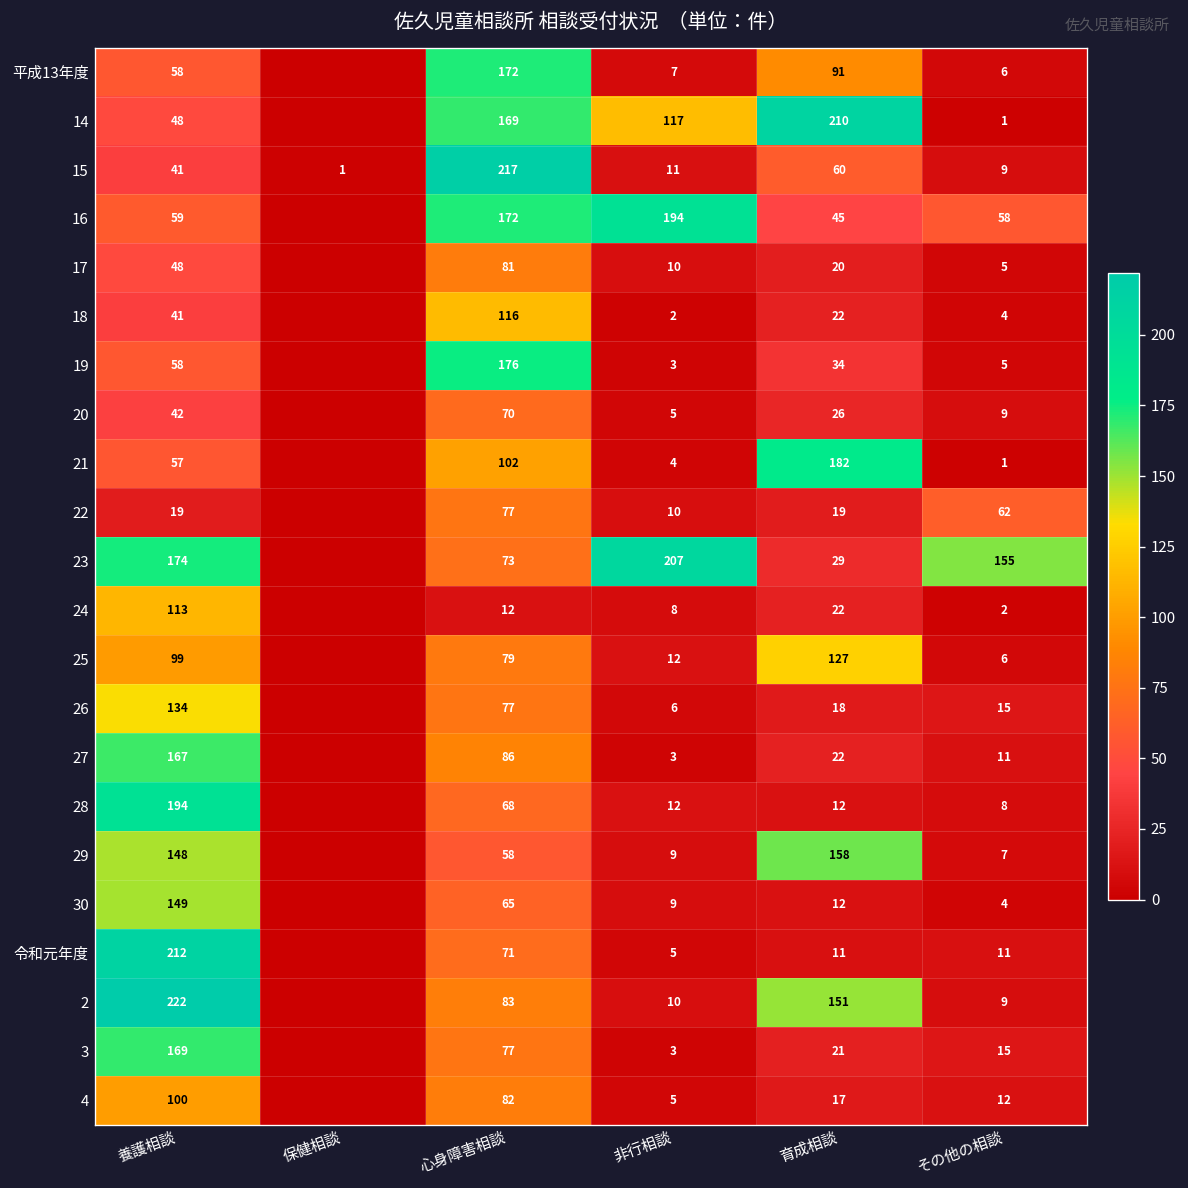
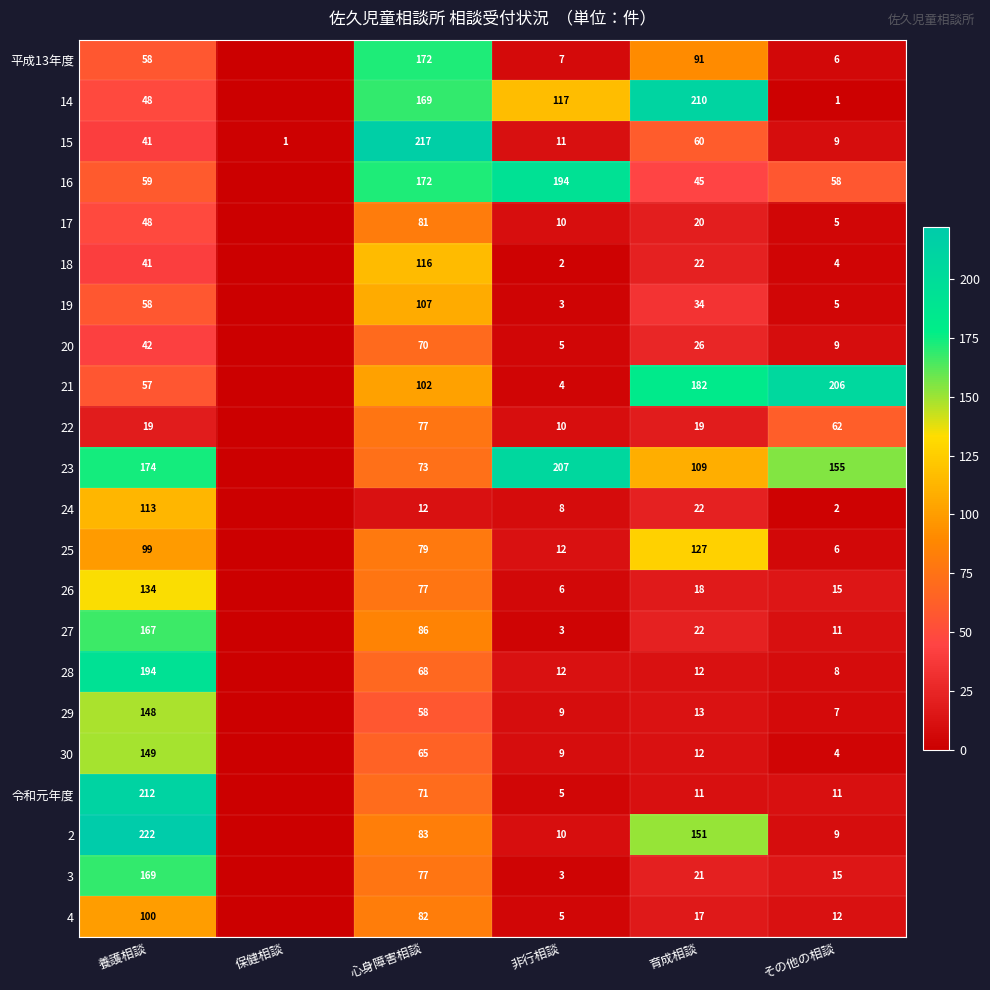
  {
    "平成13年度": {
      "養護相談": 58,
      "心身障害相談": 172,
      "非行相談": 7,
      "育成相談": 91,
      "その他の相談": 6
    },
    "14": {
      "養護相談": 48,
      "心身障害相談": 169,
      "非行相談": 117,
      "育成相談": 210,
      "その他の相談": 1
    },
    "15": {
      "養護相談": 41,
      "保健相談": 1,
      "心身障害相談": 217,
      "非行相談": 11,
      "育成相談": 60,
      "その他の相談": 9
    },
    "16": {
      "養護相談": 59,
      "心身障害相談": 172,
      "非行相談": 194,
      "育成相談": 45,
      "その他の相談": 58
    },
    "17": {
      "養護相談": 48,
      "心身障害相談": 81,
      "非行相談": 10,
      "育成相談": 20,
      "その他の相談": 5
    },
    "18": {
      "養護相談": 41,
      "心身障害相談": 116,
      "非行相談": 2,
      "育成相談": 22,
      "その他の相談": 4
    },
    "19": {
      "養護相談": 58,
-     "心身障害相談": 176,
+     "心身障害相談": 107,
      "非行相談": 3,
      "育成相談": 34,
      "その他の相談": 5
    },
    "20": {
      "養護相談": 42,
      "心身障害相談": 70,
      "非行相談": 5,
      "育成相談": 26,
      "その他の相談": 9
    },
    "21": {
      "養護相談": 57,
      "心身障害相談": 102,
      "非行相談": 4,
      "育成相談": 182,
-     "その他の相談": 1
+     "その他の相談": 206
    },
    "22": {
      "養護相談": 19,
      "心身障害相談": 77,
      "非行相談": 10,
      "育成相談": 19,
      "その他の相談": 62
    },
    "23": {
      "養護相談": 174,
      "心身障害相談": 73,
      "非行相談": 207,
-     "育成相談": 29,
+     "育成相談": 109,
      "その他の相談": 155
    },
    "24": {
      "養護相談": 113,
      "心身障害相談": 12,
      "非行相談": 8,
      "育成相談": 22,
      "その他の相談": 2
    },
    "25": {
      "養護相談": 99,
      "心身障害相談": 79,
      "非行相談": 12,
      "育成相談": 127,
      "その他の相談": 6
    },
    "26": {
      "養護相談": 134,
      "心身障害相談": 77,
      "非行相談": 6,
      "育成相談": 18,
      "その他の相談": 15
    },
    "27": {
      "養護相談": 167,
      "心身障害相談": 86,
      "非行相談": 3,
      "育成相談": 22,
      "その他の相談": 11
    },
    "28": {
      "養護相談": 194,
      "心身障害相談": 68,
      "非行相談": 12,
      "育成相談": 12,
      "その他の相談": 8
    },
    "29": {
      "養護相談": 148,
      "心身障害相談": 58,
      "非行相談": 9,
-     "育成相談": 158,
+     "育成相談": 13,
      "その他の相談": 7
    },
    "30": {
      "養護相談": 149,
      "心身障害相談": 65,
      "非行相談": 9,
      "育成相談": 12,
      "その他の相談": 4
    },
    "令和元年度": {
      "養護相談": 212,
      "心身障害相談": 71,
      "非行相談": 5,
      "育成相談": 11,
      "その他の相談": 11
    },
    "2": {
      "養護相談": 222,
      "心身障害相談": 83,
      "非行相談": 10,
      "育成相談": 151,
      "その他の相談": 9
    },
    "3": {
      "養護相談": 169,
      "心身障害相談": 77,
      "非行相談": 3,
      "育成相談": 21,
      "その他の相談": 15
    },
    "4": {
      "養護相談": 100,
      "心身障害相談": 82,
      "非行相談": 5,
      "育成相談": 17,
      "その他の相談": 12
    }
  }
